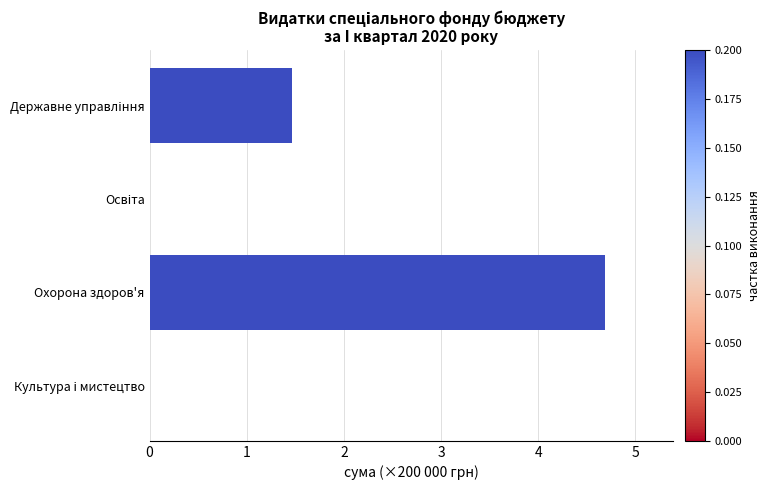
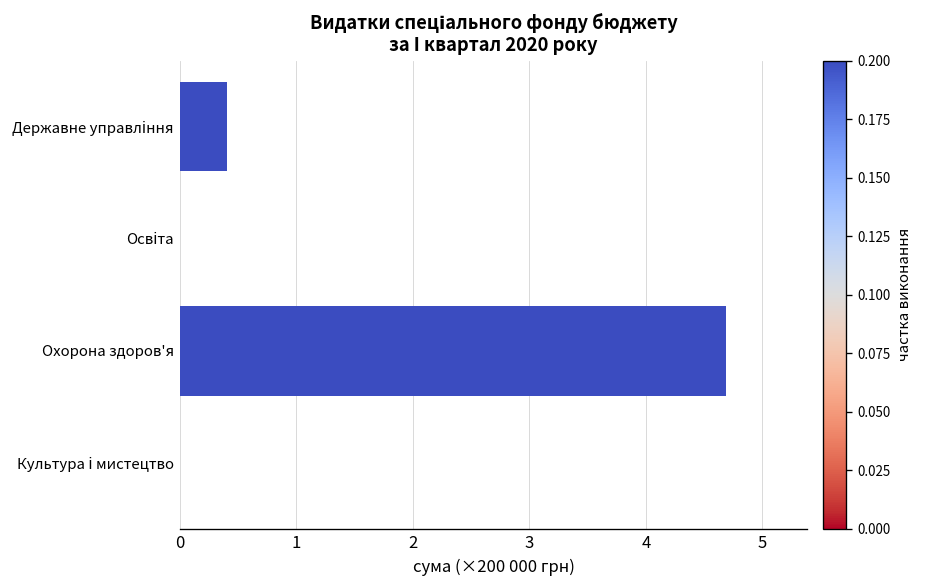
  {
-   "Державне управління": 1.5,
+   "Державне управління": 0.4,
    "Освіта": 0.0,
    "Охорона здоров'я": 4.7,
    "Культура і мистецтво": 0.0
  }
